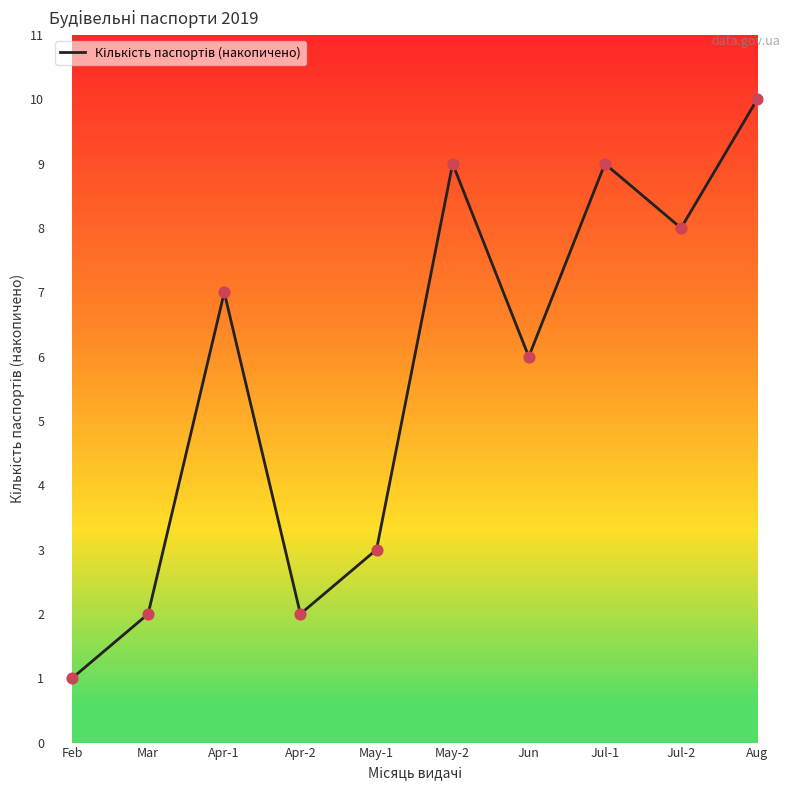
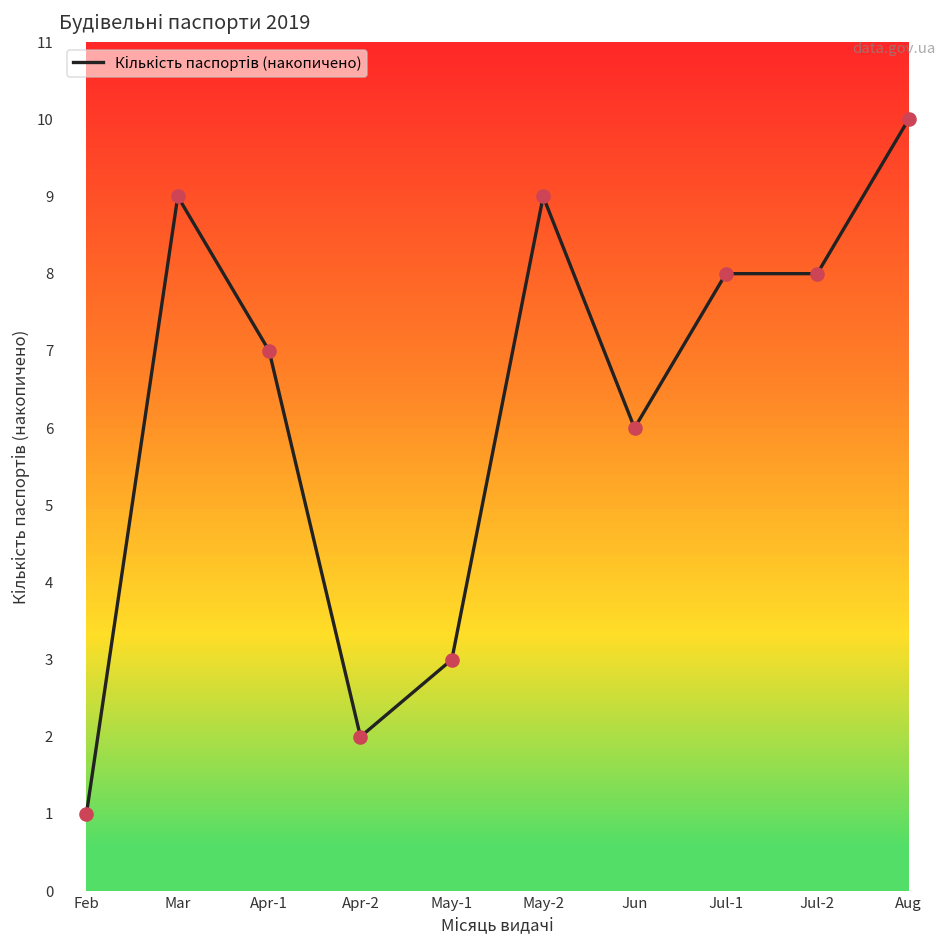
  {
    "Feb": 1,
-   "Mar": 2,
+   "Mar": 9,
    "Apr-1": 7,
    "Apr-2": 2,
    "May-1": 3,
    "May-2": 9,
    "Jun": 6,
-   "Jul-1": 9,
+   "Jul-1": 8,
    "Jul-2": 8,
    "Aug": 10
  }
